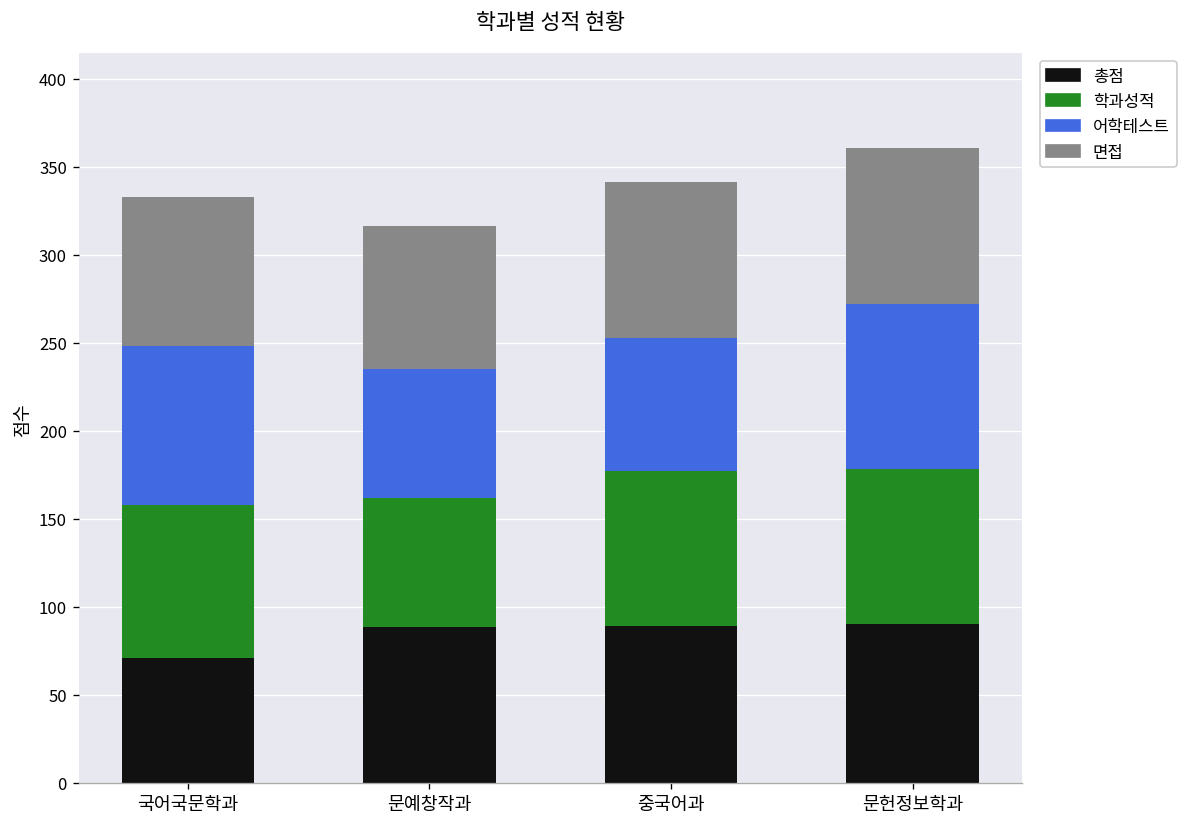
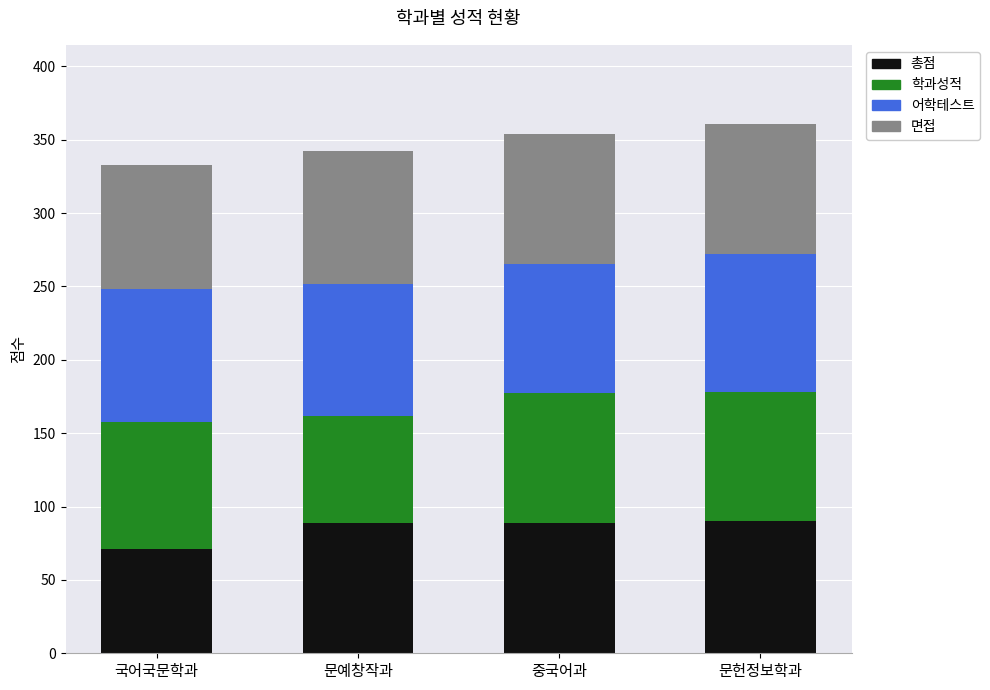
  {
    "총점": {
      "국어국문학과": 71,
      "문예창작과": 88,
      "중국어과": 89,
      "문헌정보학과": 90
    },
    "학과성적": {
      "국어국문학과": 87,
      "문예창작과": 73,
      "중국어과": 88,
      "문헌정보학과": 88
    },
    "어학테스트": {
      "국어국문학과": 91,
-     "문예창작과": 74,
-     "중국어과": 75,
+     "문예창작과": 90,
+     "중국어과": 88,
      "문헌정보학과": 94
    },
    "면접": {
      "국어국문학과": 85,
-     "문예창작과": 81,
+     "문예창작과": 91,
      "중국어과": 89,
      "문헌정보학과": 89
    }
  }
